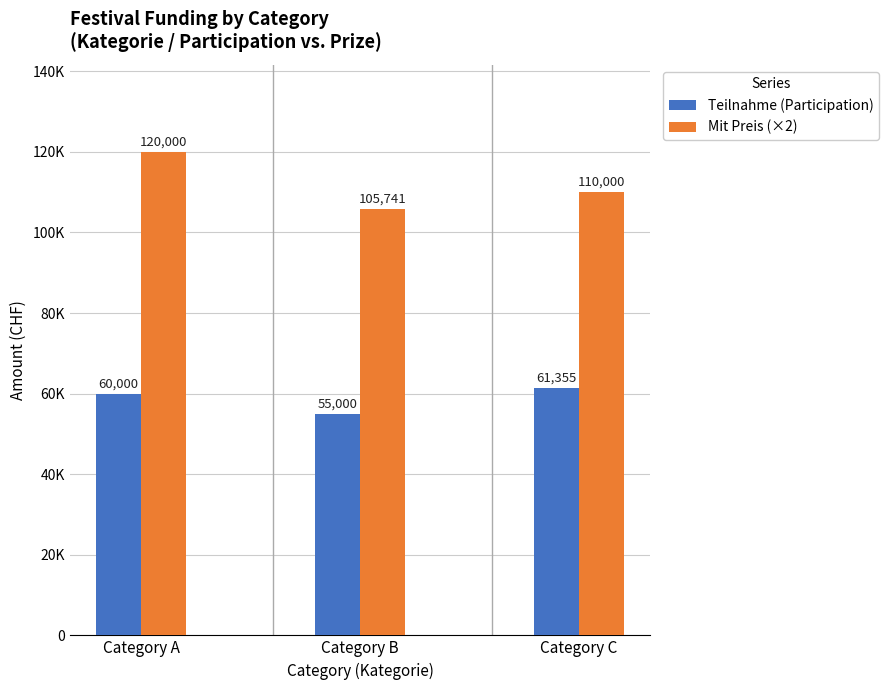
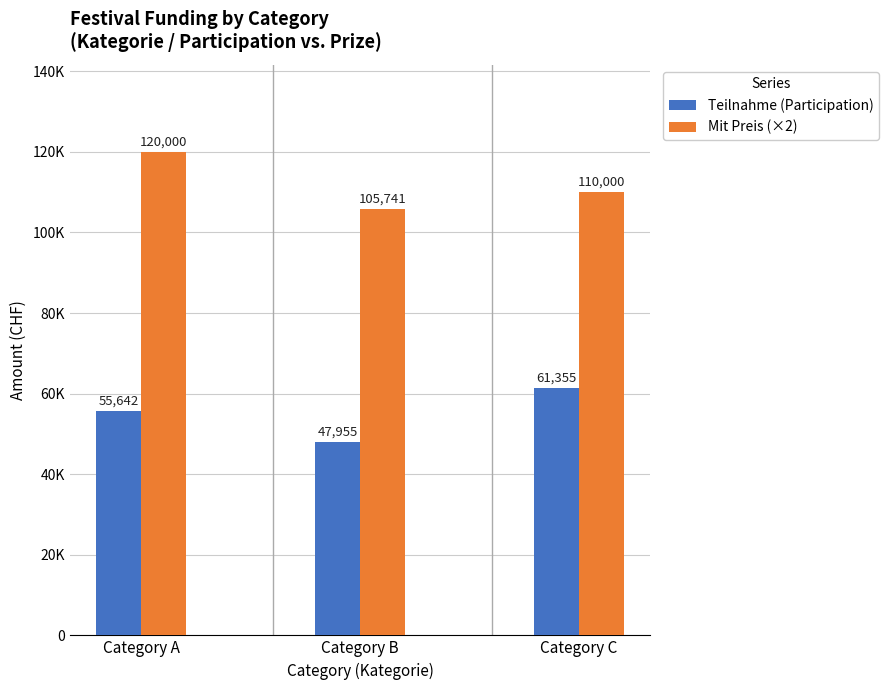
  {
    "Teilnahme (Participation)": {
-     "Category A": "60,000",
-     "Category B": "55,000",
+     "Category A": "55,642",
+     "Category B": "47,955",
      "Category C": "61,355"
    },
    "Mit Preis (×2)": {
      "Category A": "120,000",
      "Category B": "105,741",
      "Category C": "110,000"
    }
  }
